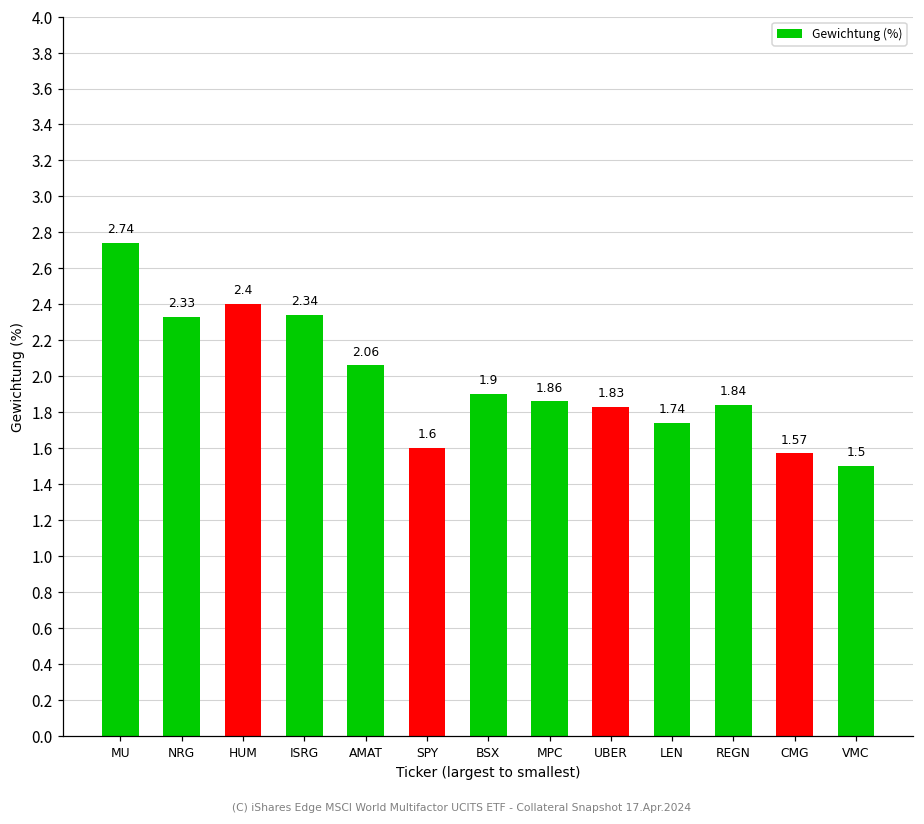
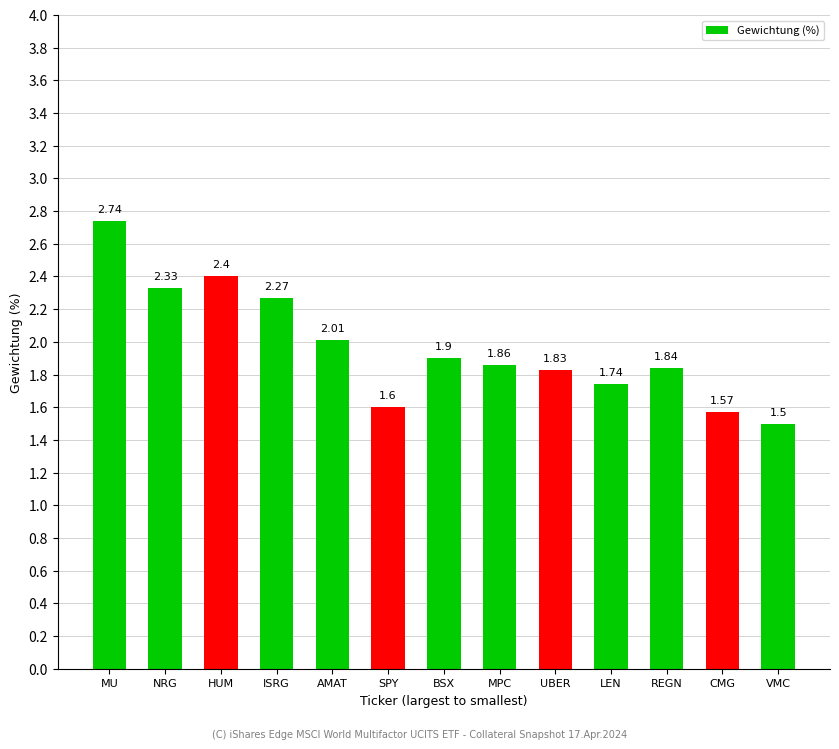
  {
    "MU": 2.74,
    "NRG": 2.33,
    "HUM": 2.4,
-   "ISRG": 2.34,
-   "AMAT": 2.06,
+   "ISRG": 2.27,
+   "AMAT": 2.01,
    "SPY": 1.6,
    "BSX": 1.9,
    "MPC": 1.86,
    "UBER": 1.83,
    "LEN": 1.74,
    "REGN": 1.84,
    "CMG": 1.57,
    "VMC": 1.5
  }
